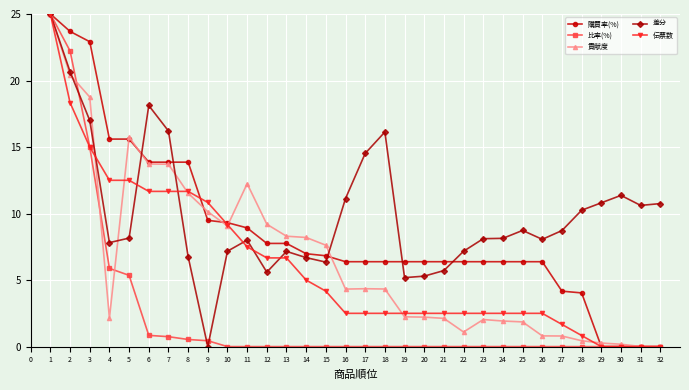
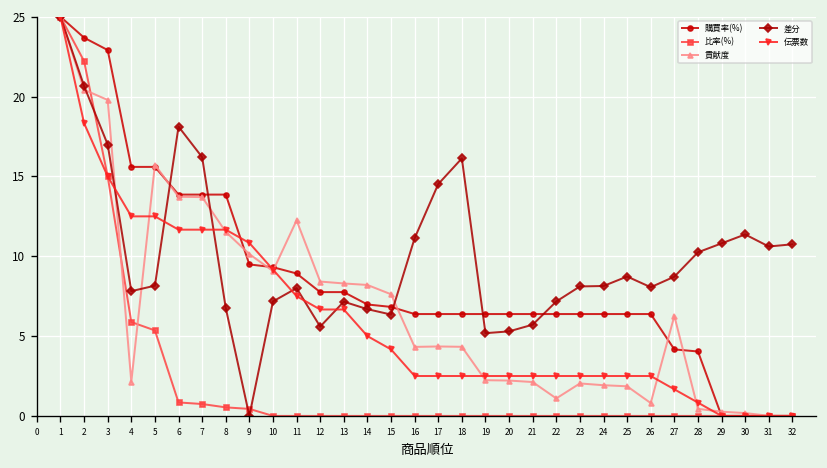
  {
    "貢献度": {
      "2": 20.4,
-     "3": 18.8,
+     "3": 19.8,
      "4": 2.1,
      "9": 10.1,
      "11": 12.2,
-     "12": 9.2,
+     "12": 8.4,
      "13": 8.3,
      "14": 8.2,
      "15": 7.6,
      "16": 4.3,
      "17": 4.4,
      "18": 4.3,
      "19": 2.2,
      "20": 2.2,
      "21": 2.1,
      "22": 1.1,
      "23": 2.0,
      "24": 1.9,
      "25": 1.9,
      "26": 0.8,
-     "27": 0.8,
+     "27": 6.3,
      "28": 0.4,
      "29": 0.3
    }
  }
